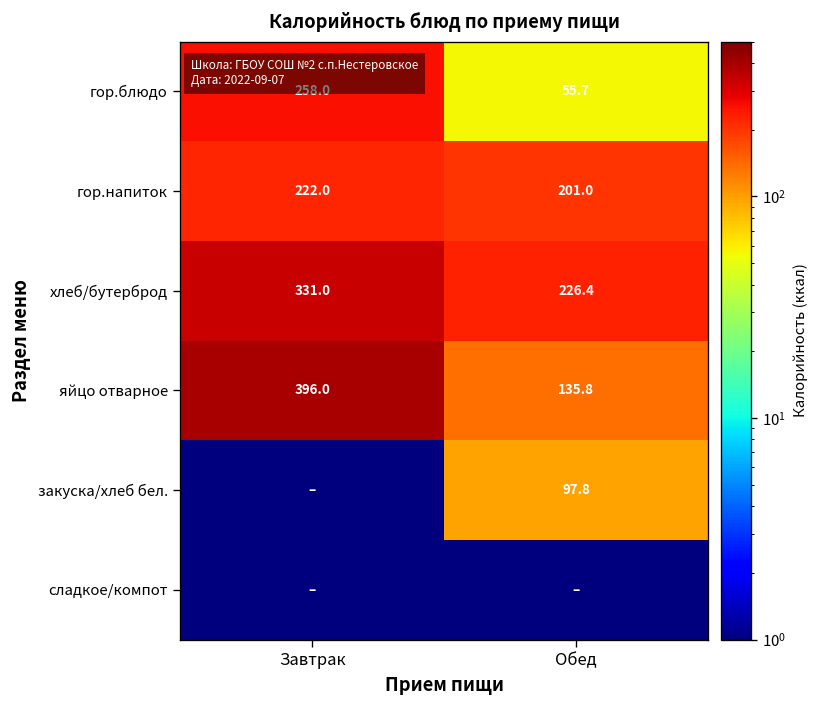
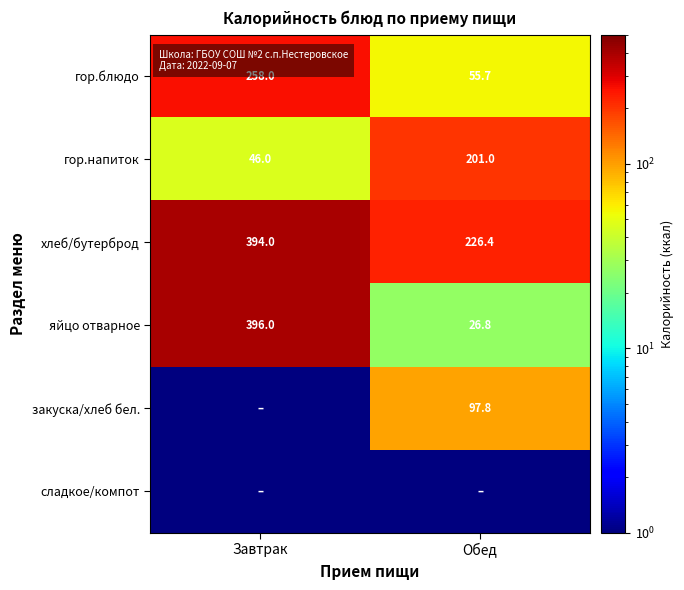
  {
    "гор.блюдо": {
      "Обед": 55.7
    },
    "гор.напиток": {
-     "Завтрак": 222.0,
+     "Завтрак": 46.0,
      "Обед": 201.0
    },
    "хлеб/бутерброд": {
-     "Завтрак": 331.0,
+     "Завтрак": 394.0,
      "Обед": 226.4
    },
    "яйцо отварное": {
      "Завтрак": 396.0,
-     "Обед": 135.8
+     "Обед": 26.8
    },
    "закуска/хлеб бел.": {
      "Обед": 97.8
    }
  }
